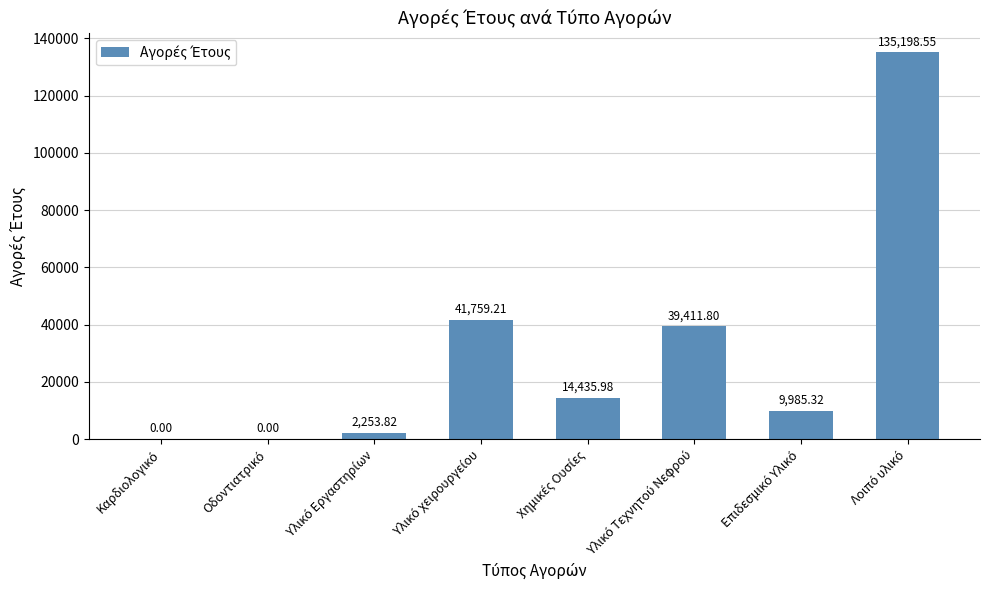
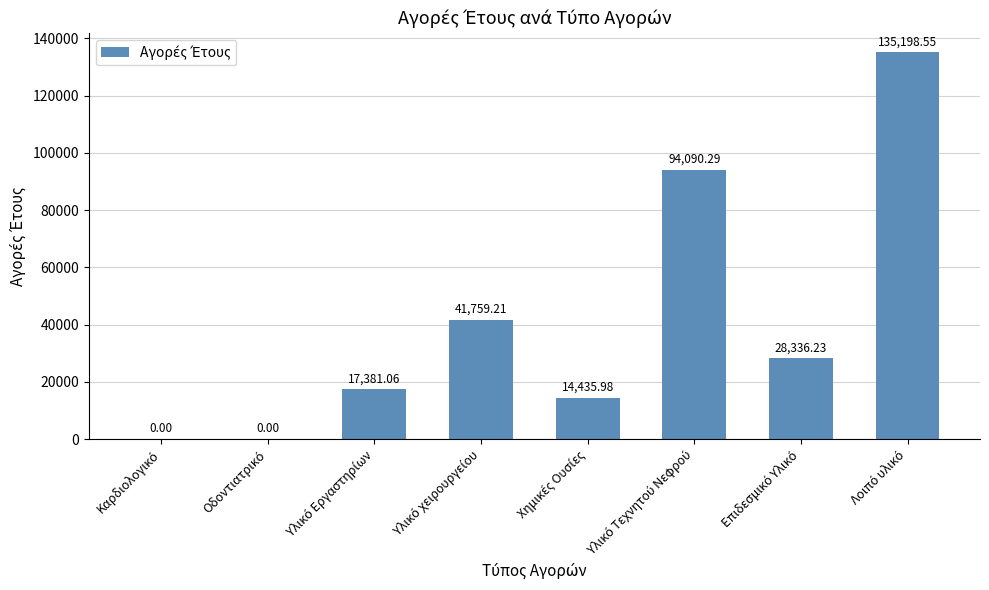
  {
    "Καρδιολογικό": "0.00",
    "Οδοντιατρικό": "0.00",
-   "Υλικό Εργαστηρίων": "2,253.82",
+   "Υλικό Εργαστηρίων": "17,381.06",
    "Υλικό χειρουργείου": "41,759.21",
    "Χημικές Ουσίες": "14,435.98",
-   "Υλικό Τεχνητού Νεφρού": "39,411.80",
-   "Επιδεσμικό Υλικό": "9,985.32",
+   "Υλικό Τεχνητού Νεφρού": "94,090.29",
+   "Επιδεσμικό Υλικό": "28,336.23",
    "Λοιπό υλικό": "135,198.55"
  }
